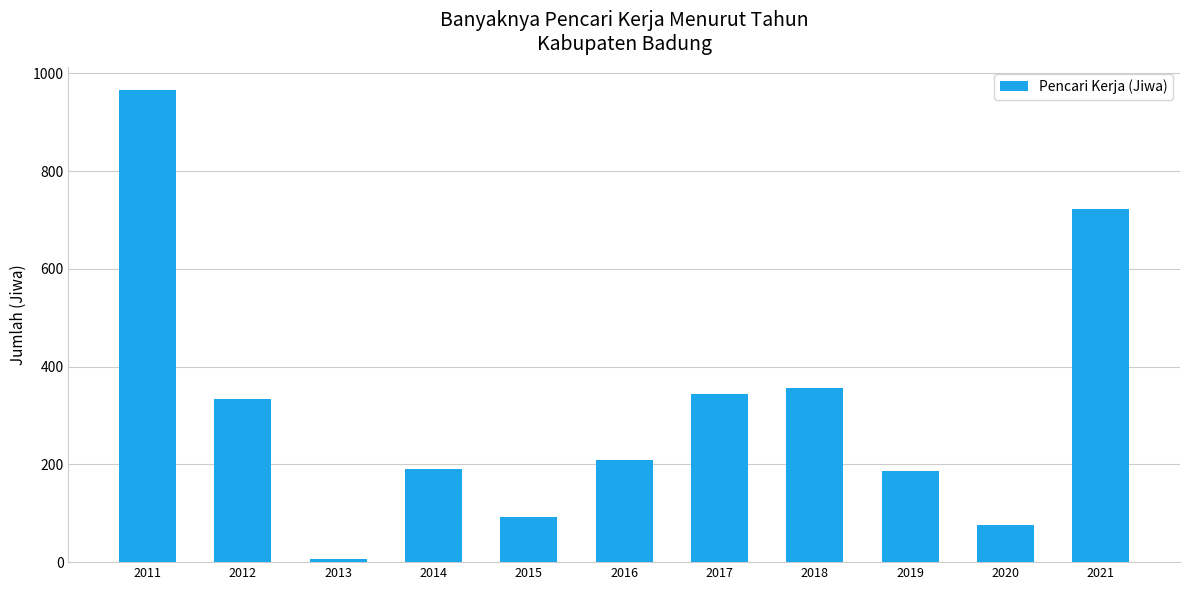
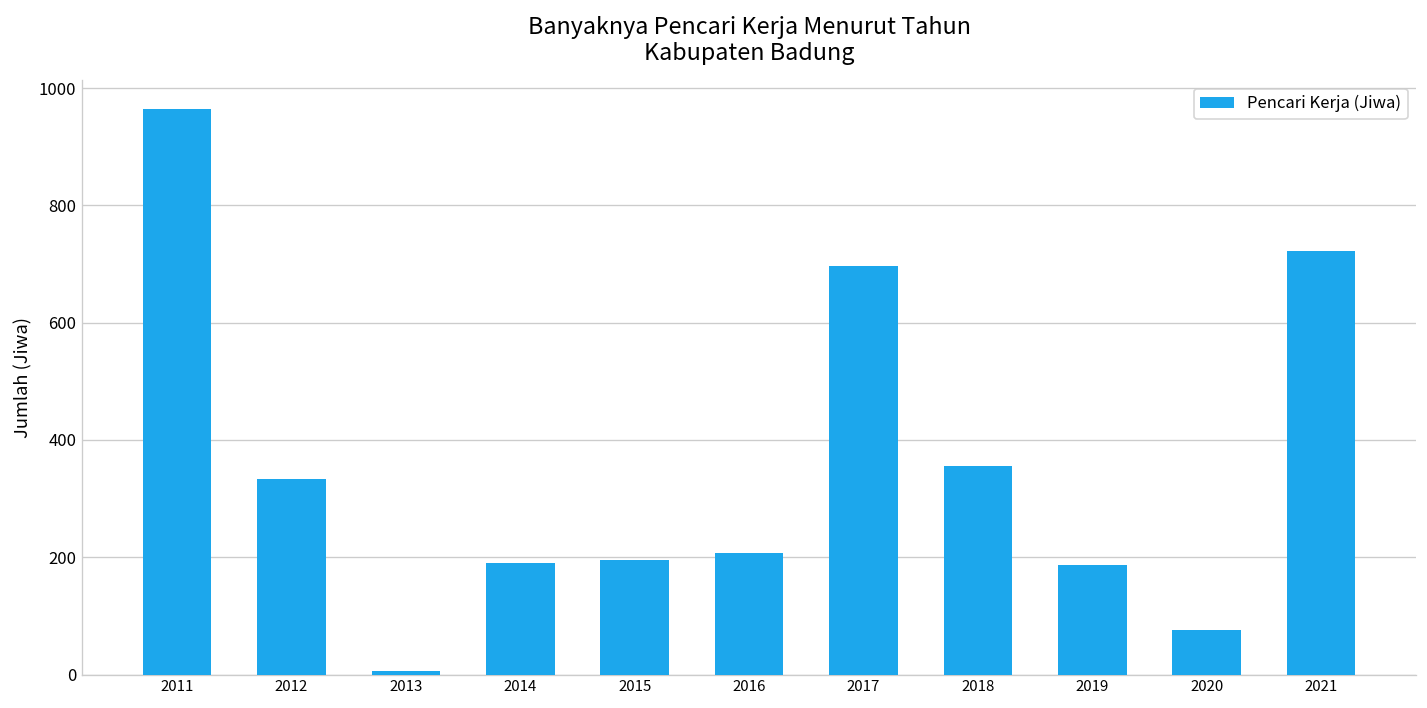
  {
    "2011": 970,
    "2012": 330,
    "2013": 10,
    "2014": 190,
-   "2015": 90,
+   "2015": 200,
    "2016": 210,
-   "2017": 350,
+   "2017": 700,
    "2018": 360,
    "2019": 190,
    "2020": 80,
    "2021": 720
  }
